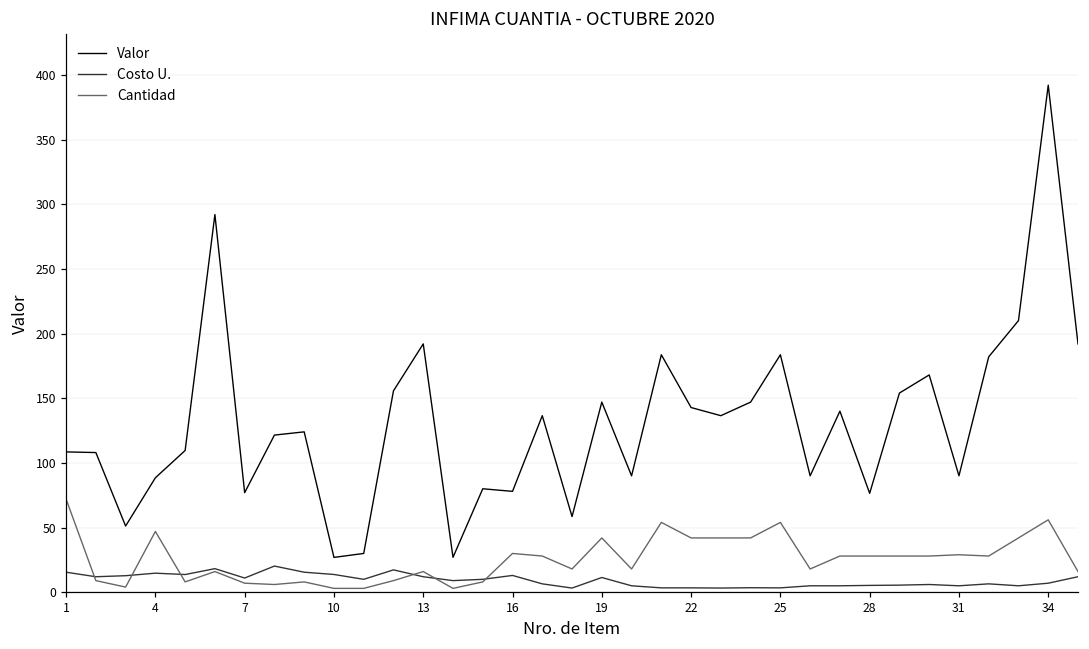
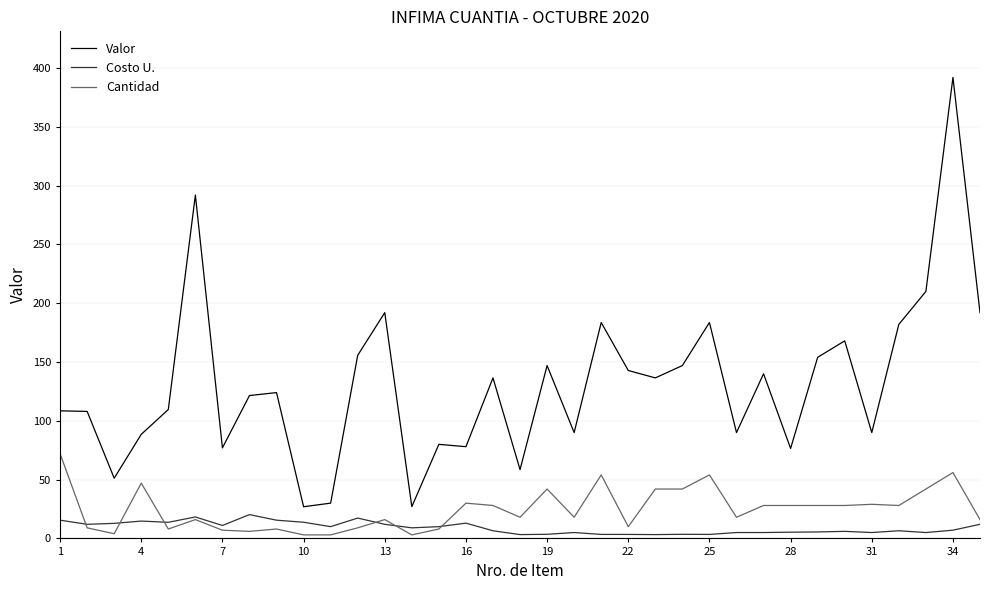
  {
    "Valor": {
      "1": 109,
      "4": 89,
      "7": 77,
      "10": 27,
      "13": 192,
      "16": 78,
      "19": 147,
      "22": 143,
      "25": 184,
      "28": 77,
      "31": 90,
      "34": 392
    },
    "Costo U.": {
      "1": 16,
      "4": 15,
      "7": 11,
      "10": 14,
      "13": 12,
      "16": 13,
-     "19": 11,
+     "19": 4,
      "22": 3,
      "25": 3,
      "28": 5,
      "31": 5,
      "34": 7
    },
    "Cantidad": {
      "1": 72,
      "4": 47,
      "7": 7,
      "10": 3,
      "13": 16,
      "16": 30,
      "19": 42,
-     "22": 42,
+     "22": 10,
      "25": 54,
      "28": 28,
      "31": 29,
      "34": 56
    }
  }
